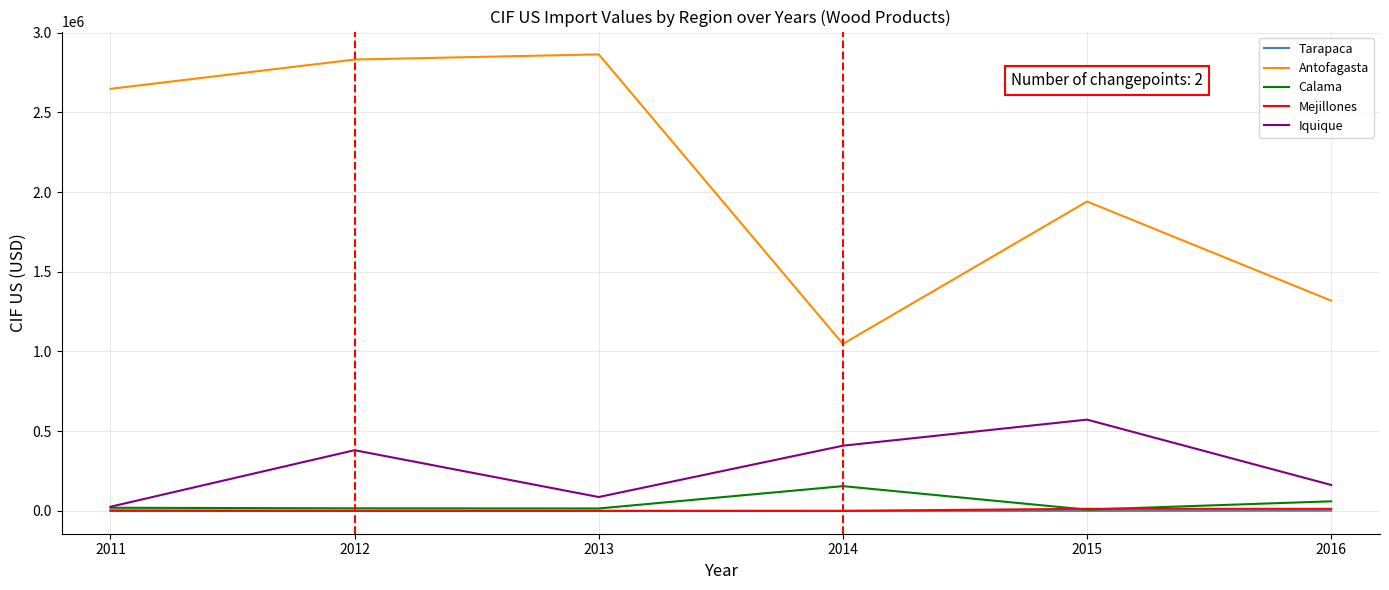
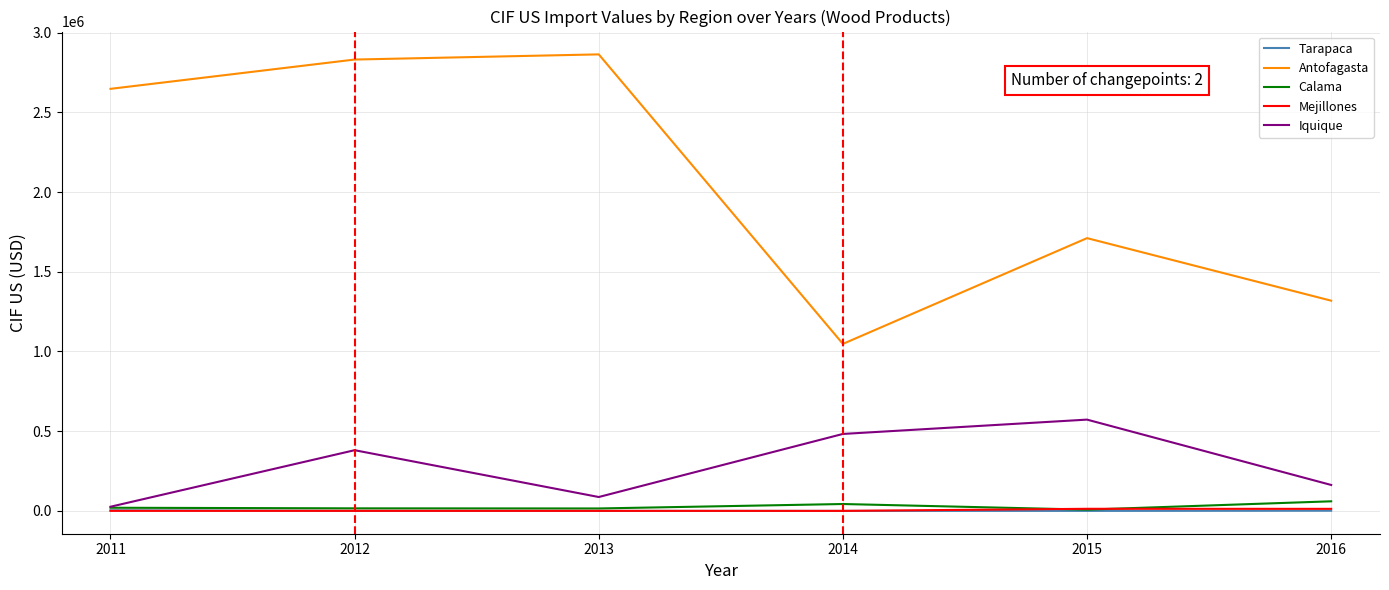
  {
    "Antofagasta": {
      "2011": 2650000,
      "2012": 2830000,
      "2013": 2860000,
      "2014": 1050000,
-     "2015": 1940000,
+     "2015": 1710000,
      "2016": 1320000
    },
    "Calama": {
-     "2014": 160000,
+     "2014": 40000,
      "2016": 60000
    },
    "Iquique": {
      "2012": 380000,
      "2013": 90000,
-     "2014": 410000,
+     "2014": 480000,
      "2015": 570000,
      "2016": 160000
    }
  }
